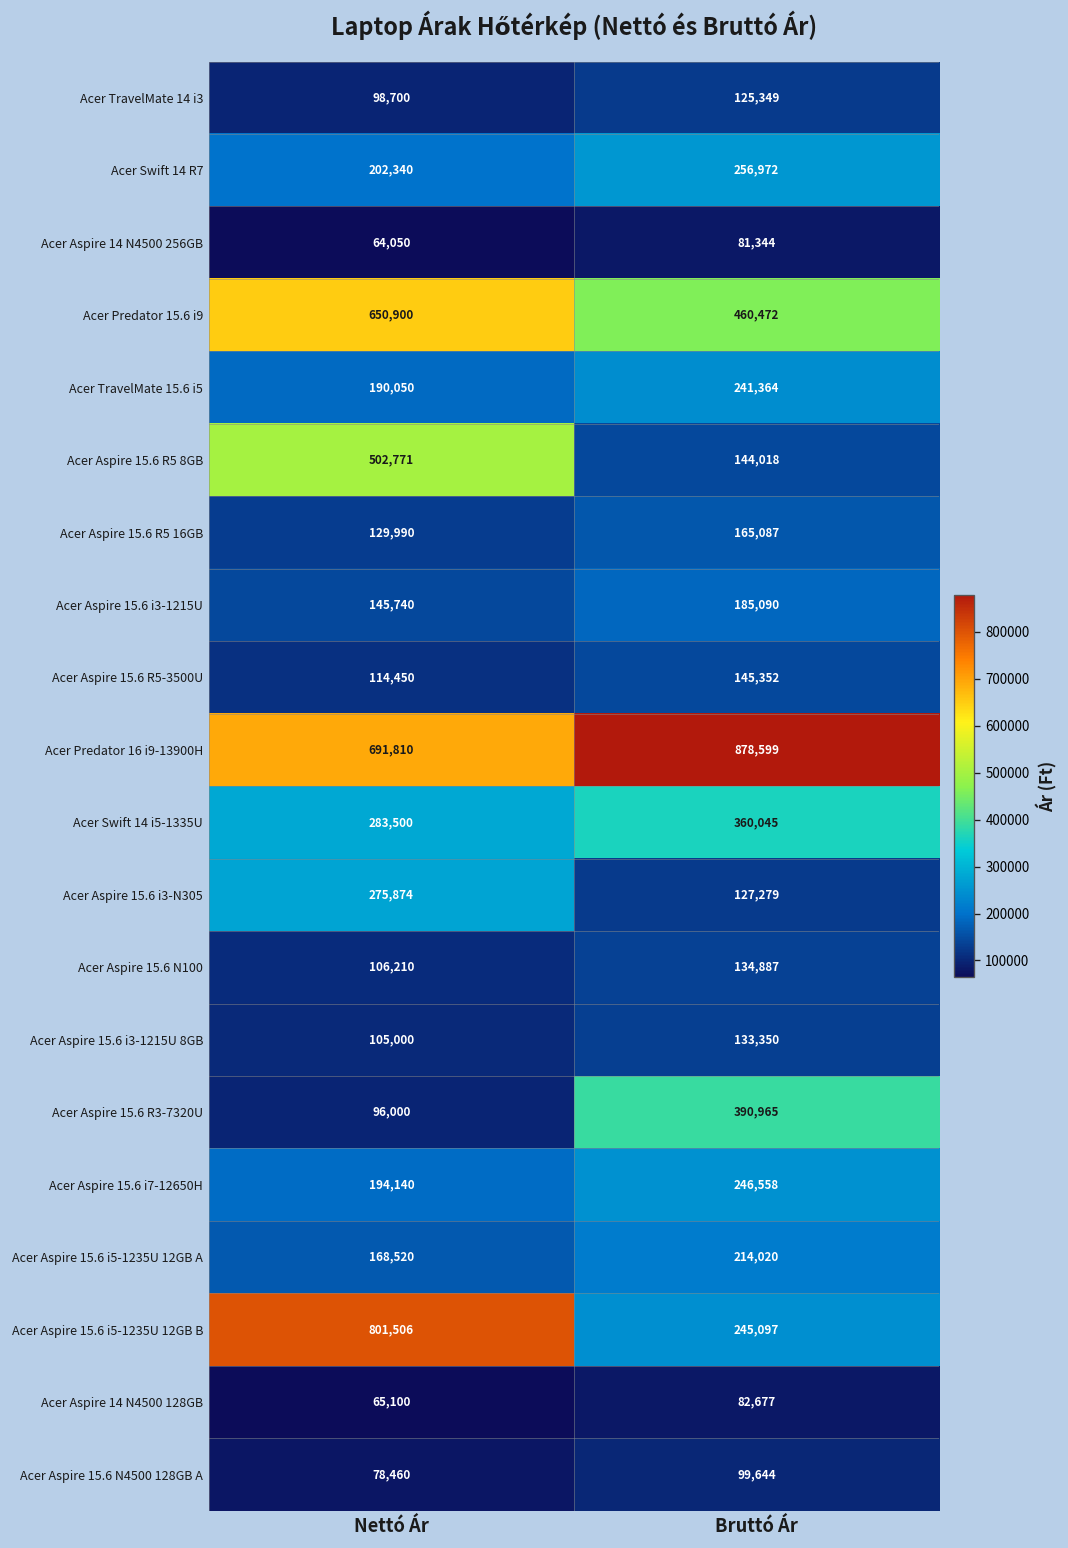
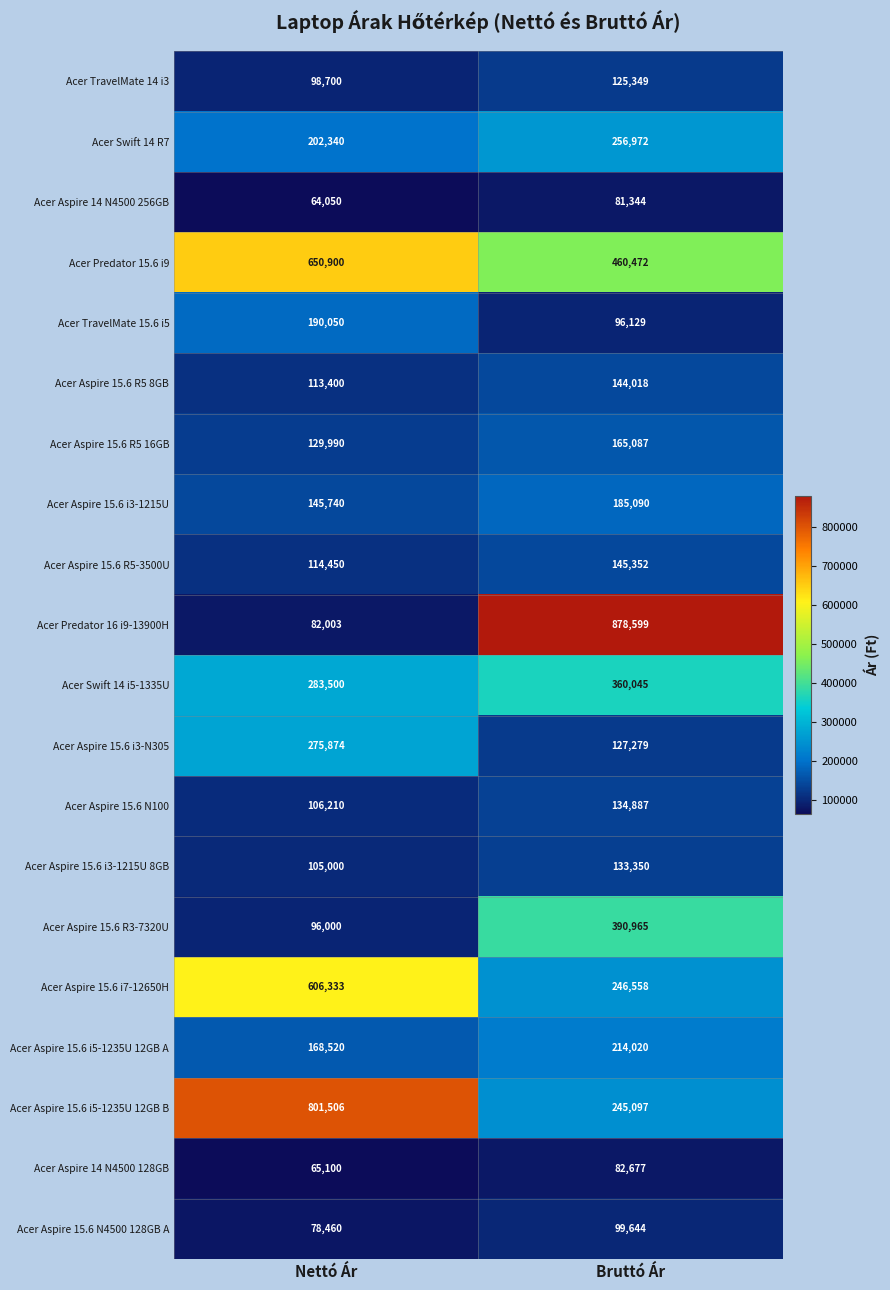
  {
    "Acer TravelMate 14 i3": {
      "Nettó Ár": "98,700",
      "Bruttó Ár": "125,349"
    },
    "Acer Swift 14 R7": {
      "Nettó Ár": "202,340",
      "Bruttó Ár": "256,972"
    },
    "Acer Aspire 14 N4500 256GB": {
      "Nettó Ár": "64,050",
      "Bruttó Ár": "81,344"
    },
    "Acer Predator 15.6 i9": {
      "Nettó Ár": "650,900",
      "Bruttó Ár": "460,472"
    },
    "Acer TravelMate 15.6 i5": {
      "Nettó Ár": "190,050",
-     "Bruttó Ár": "241,364"
+     "Bruttó Ár": "96,129"
    },
    "Acer Aspire 15.6 R5 8GB": {
-     "Nettó Ár": "502,771",
+     "Nettó Ár": "113,400",
      "Bruttó Ár": "144,018"
    },
    "Acer Aspire 15.6 R5 16GB": {
      "Nettó Ár": "129,990",
      "Bruttó Ár": "165,087"
    },
    "Acer Aspire 15.6 i3-1215U": {
      "Nettó Ár": "145,740",
      "Bruttó Ár": "185,090"
    },
    "Acer Aspire 15.6 R5-3500U": {
      "Nettó Ár": "114,450",
      "Bruttó Ár": "145,352"
    },
    "Acer Predator 16 i9-13900H": {
-     "Nettó Ár": "691,810",
+     "Nettó Ár": "82,003",
      "Bruttó Ár": "878,599"
    },
    "Acer Swift 14 i5-1335U": {
      "Nettó Ár": "283,500",
      "Bruttó Ár": "360,045"
    },
    "Acer Aspire 15.6 i3-N305": {
      "Nettó Ár": "275,874",
      "Bruttó Ár": "127,279"
    },
    "Acer Aspire 15.6 N100": {
      "Nettó Ár": "106,210",
      "Bruttó Ár": "134,887"
    },
    "Acer Aspire 15.6 i3-1215U 8GB": {
      "Nettó Ár": "105,000",
      "Bruttó Ár": "133,350"
    },
    "Acer Aspire 15.6 R3-7320U": {
      "Nettó Ár": "96,000",
      "Bruttó Ár": "390,965"
    },
    "Acer Aspire 15.6 i7-12650H": {
-     "Nettó Ár": "194,140",
+     "Nettó Ár": "606,333",
      "Bruttó Ár": "246,558"
    },
    "Acer Aspire 15.6 i5-1235U 12GB A": {
      "Nettó Ár": "168,520",
      "Bruttó Ár": "214,020"
    },
    "Acer Aspire 15.6 i5-1235U 12GB B": {
      "Nettó Ár": "801,506",
      "Bruttó Ár": "245,097"
    },
    "Acer Aspire 14 N4500 128GB": {
      "Nettó Ár": "65,100",
      "Bruttó Ár": "82,677"
    },
    "Acer Aspire 15.6 N4500 128GB A": {
      "Nettó Ár": "78,460",
      "Bruttó Ár": "99,644"
    }
  }
